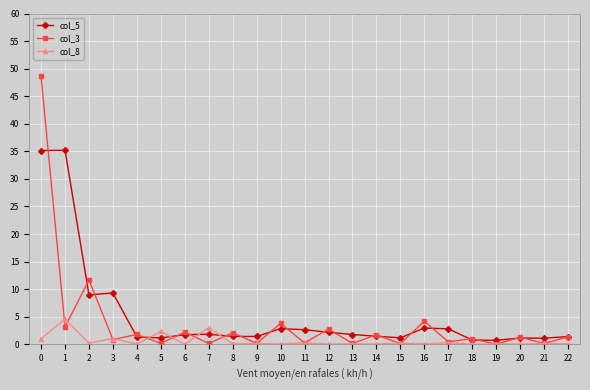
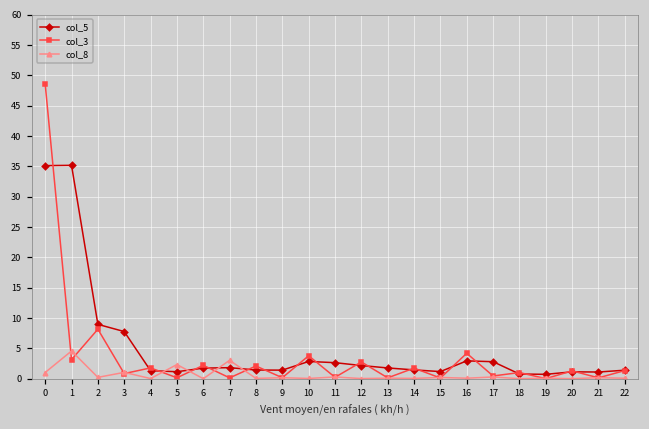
  {
    "col_5": {
      "0": 35,
      "1": 35,
      "2": 9,
-     "3": 9,
+     "3": 8,
      "4": 1,
      "5": 1,
      "6": 2,
      "7": 2,
      "8": 1,
      "9": 1,
      "10": 3,
      "11": 3,
      "12": 2,
      "13": 2,
      "15": 1,
      "16": 3,
      "17": 3,
      "19": 1,
      "21": 1
    },
    "col_3": {
      "0": 49,
      "1": 3,
-     "2": 12,
+     "2": 8,
      "4": 2,
      "5": 0,
      "6": 2,
      "7": 0,
      "8": 2,
      "10": 4,
      "12": 3,
      "16": 4
    },
    "col_8": {
      "0": 1,
      "1": 5,
      "2": 0,
      "4": 0,
      "5": 2,
      "6": 0,
      "7": 3,
      "8": 0,
      "10": 0,
      "12": 0,
      "14": 0,
      "16": 0,
      "18": 0,
      "20": 0,
      "22": 0
    }
  }
